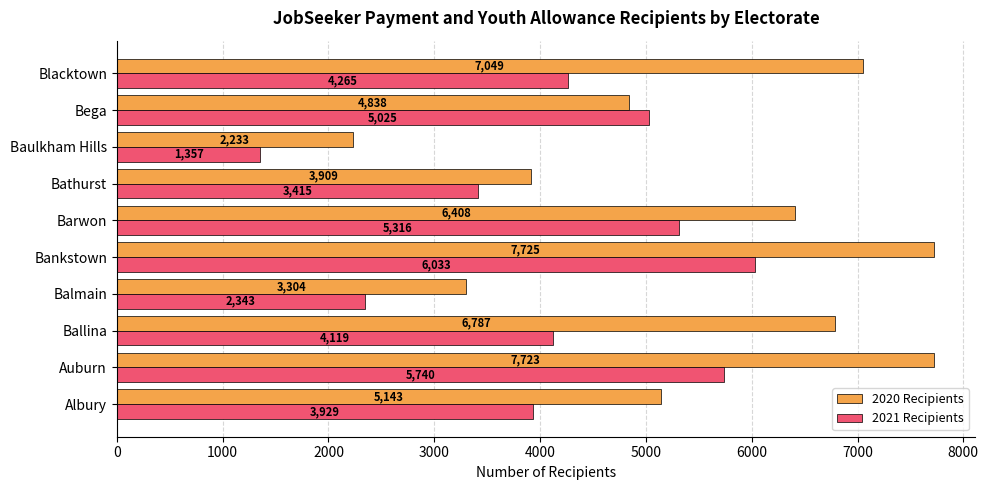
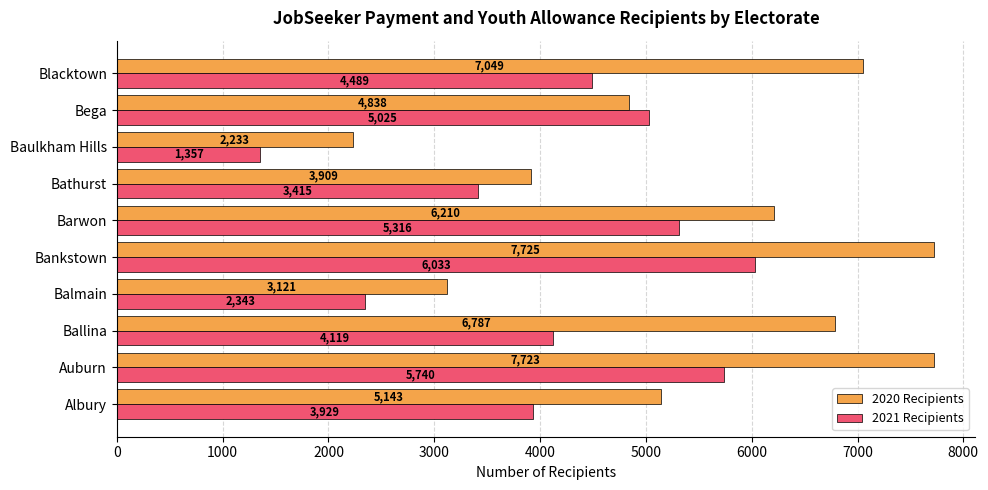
  {
    "2020 Recipients": {
      "Blacktown": "7,049",
      "Bega": "4,838",
      "Baulkham Hills": "2,233",
      "Bathurst": "3,909",
-     "Barwon": "6,408",
+     "Barwon": "6,210",
      "Bankstown": "7,725",
-     "Balmain": "3,304",
+     "Balmain": "3,121",
      "Ballina": "6,787",
      "Auburn": "7,723",
      "Albury": "5,143"
    },
    "2021 Recipients": {
-     "Blacktown": "4,265",
+     "Blacktown": "4,489",
      "Bega": "5,025",
      "Baulkham Hills": "1,357",
      "Bathurst": "3,415",
      "Barwon": "5,316",
      "Bankstown": "6,033",
      "Balmain": "2,343",
      "Ballina": "4,119",
      "Auburn": "5,740",
      "Albury": "3,929"
    }
  }
